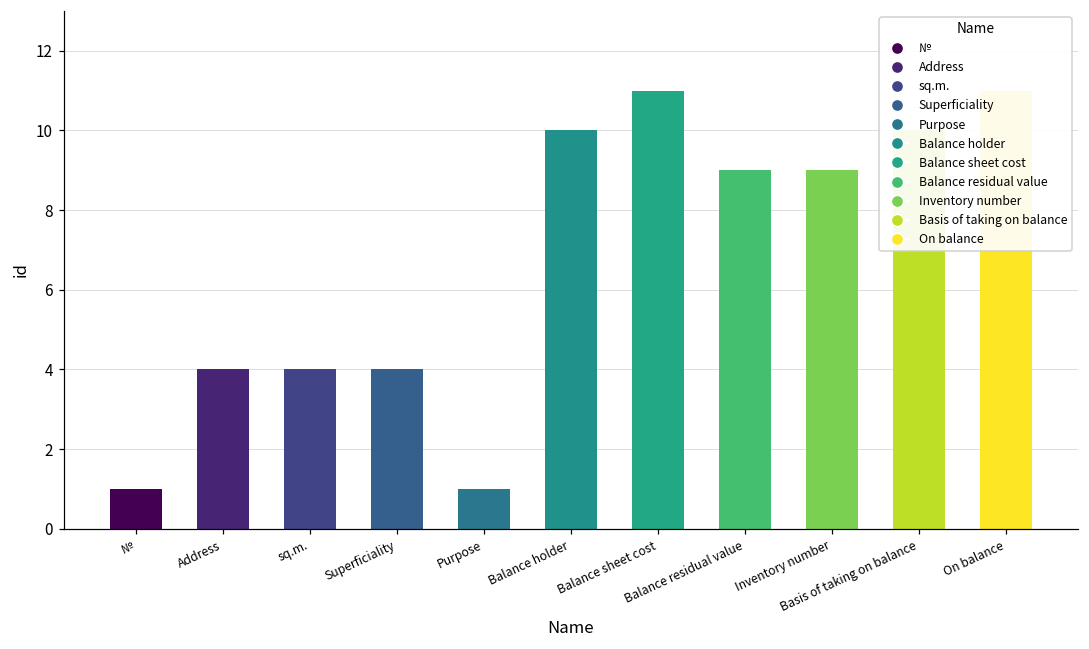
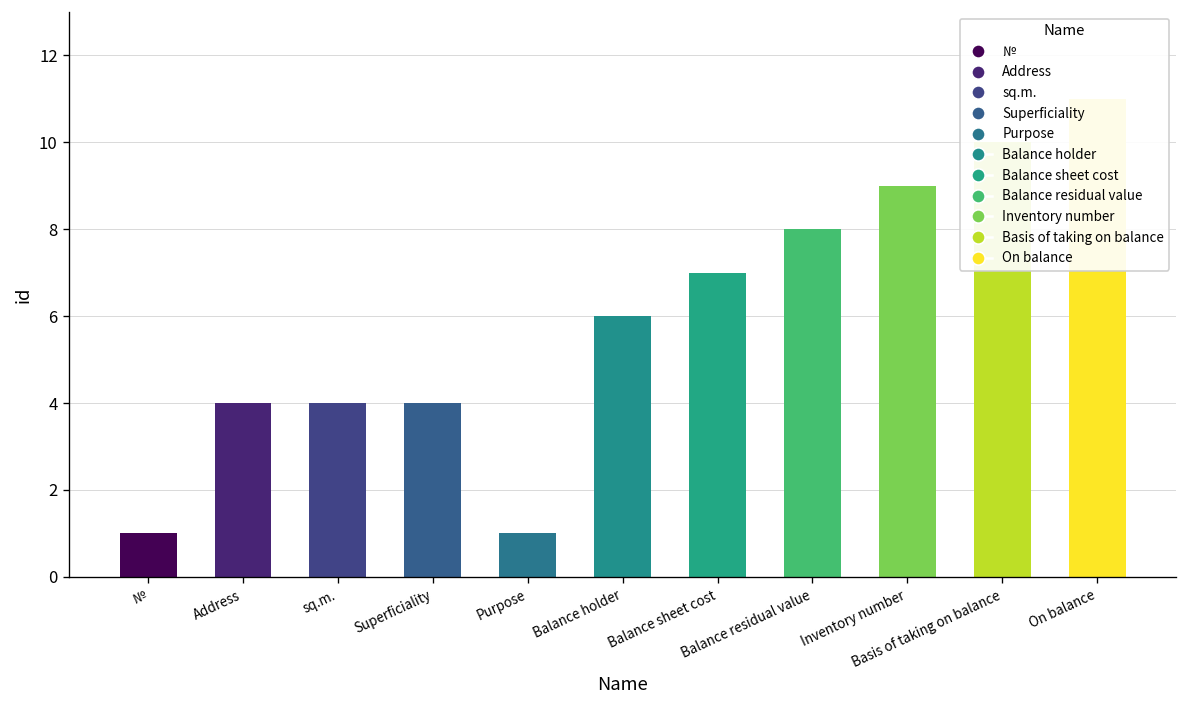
  {
    "№": 1,
    "Address": 4,
    "sq.m.": 4,
    "Superficiality": 4,
    "Purpose": 1,
-   "Balance holder": 10,
-   "Balance sheet cost": 11,
-   "Balance residual value": 9,
+   "Balance holder": 6,
+   "Balance sheet cost": 7,
+   "Balance residual value": 8,
    "Inventory number": 9
  }
